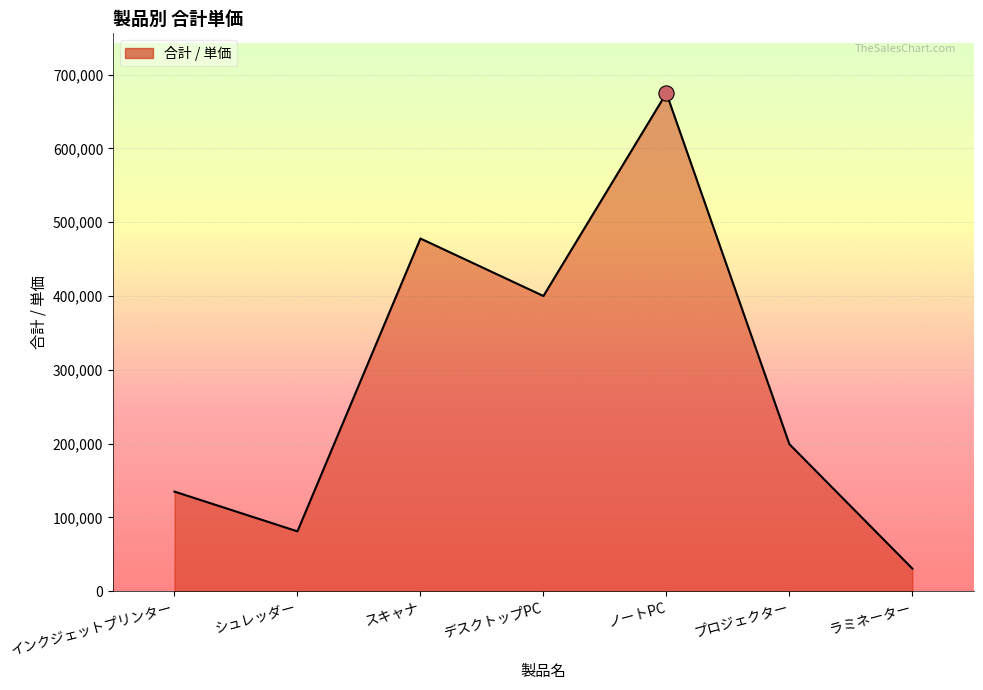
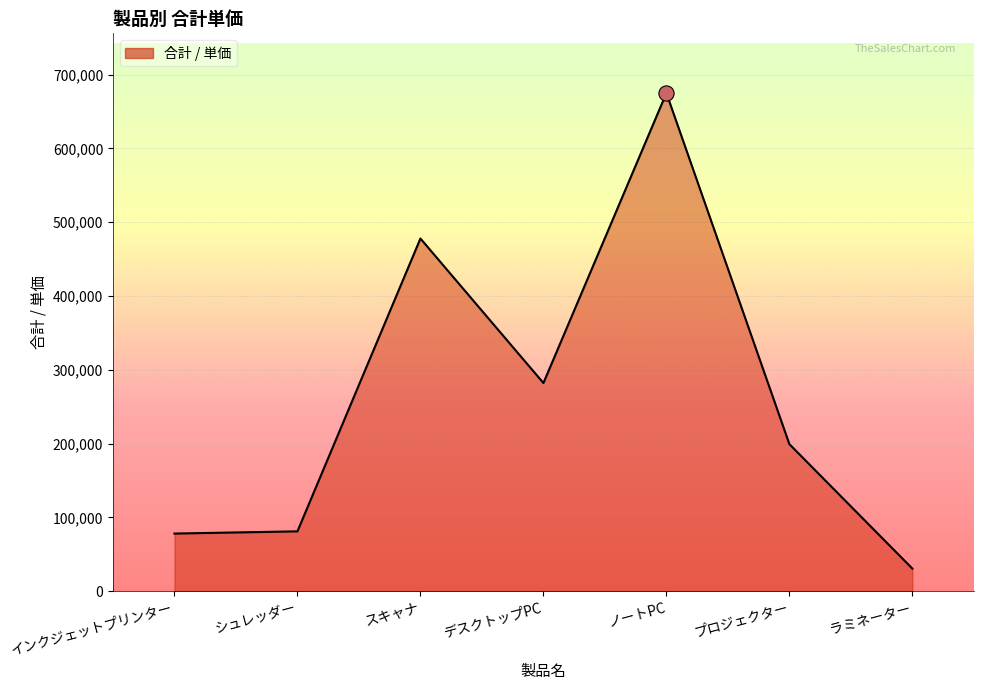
  {
    "合計 / 単価": {
-     "インクジェットプリンター": "130,000",
+     "インクジェットプリンター": "80,000",
      "シュレッダー": "80,000",
      "スキャナ": "480,000",
-     "デスクトップPC": "400,000",
+     "デスクトップPC": "280,000",
      "プロジェクター": "200,000",
      "ラミネーター": "30,000"
    }
  }
